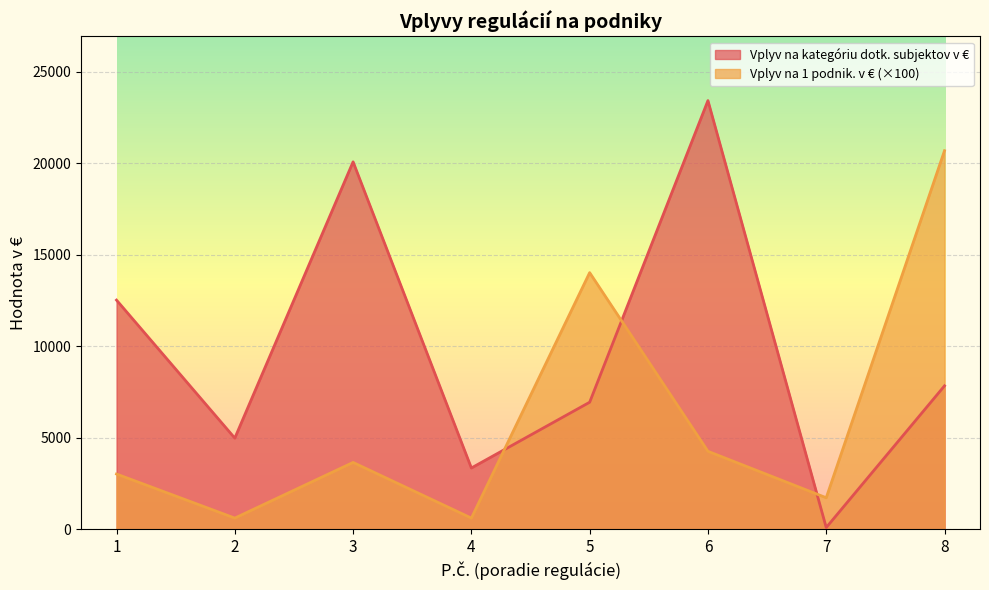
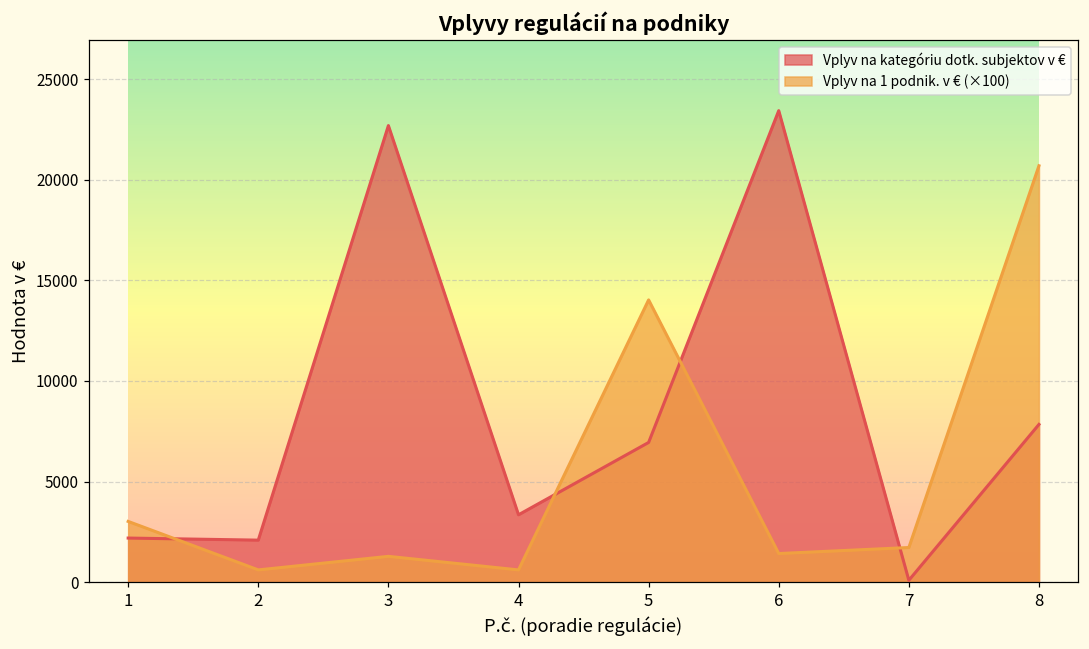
  {
    "Vplyv na kategóriu dotk. subjektov v €": {
-     "1": 12500,
-     "2": 5000,
-     "3": 20100,
+     "1": 2200,
+     "2": 2100,
+     "3": 22700,
      "4": 3300,
      "5": 6900,
      "6": 23400,
      "7": 100,
      "8": 7800
    },
    "Vplyv na 1 podnik. v € (×100)": {
      "1": 3000,
      "2": 600,
-     "3": 3700,
+     "3": 1300,
      "4": 600,
      "5": 14000,
-     "6": 4300,
+     "6": 1400,
      "7": 1700,
      "8": 20700
    }
  }
